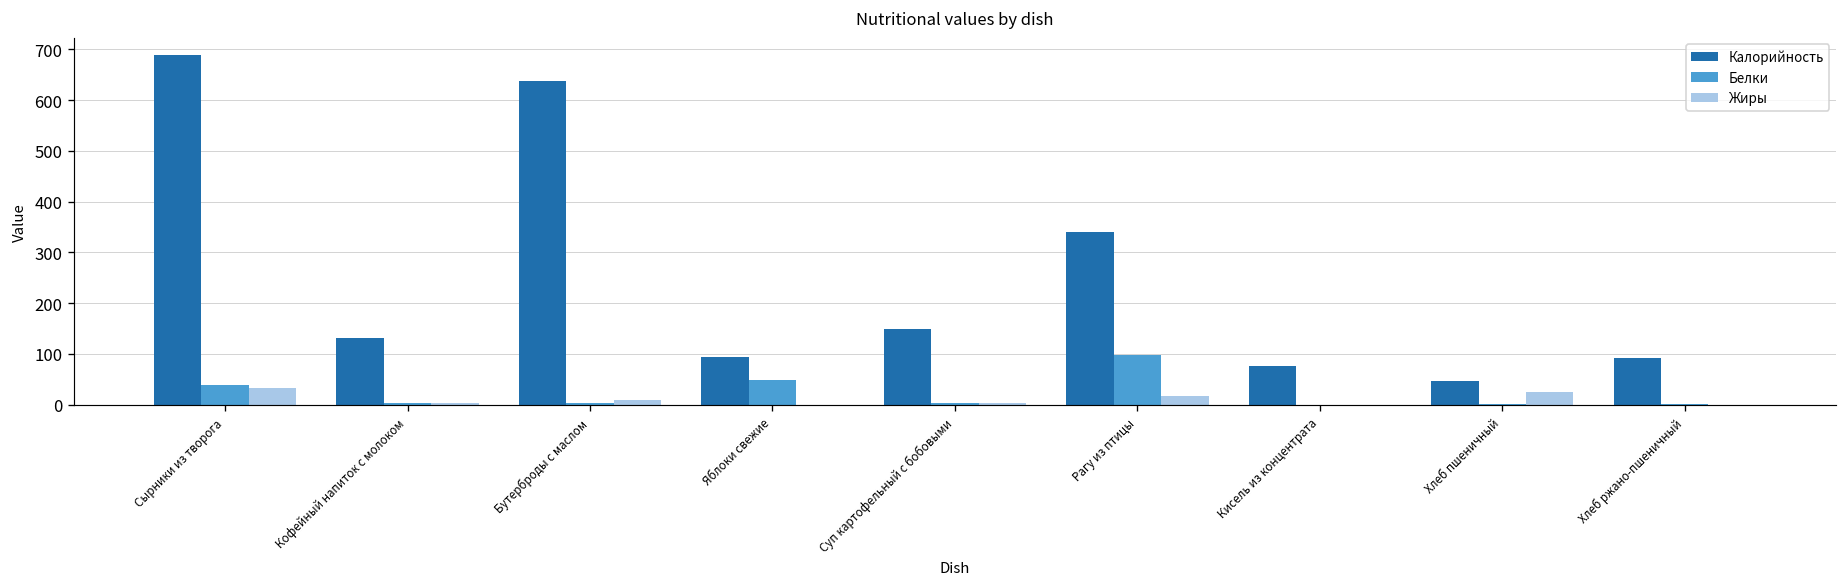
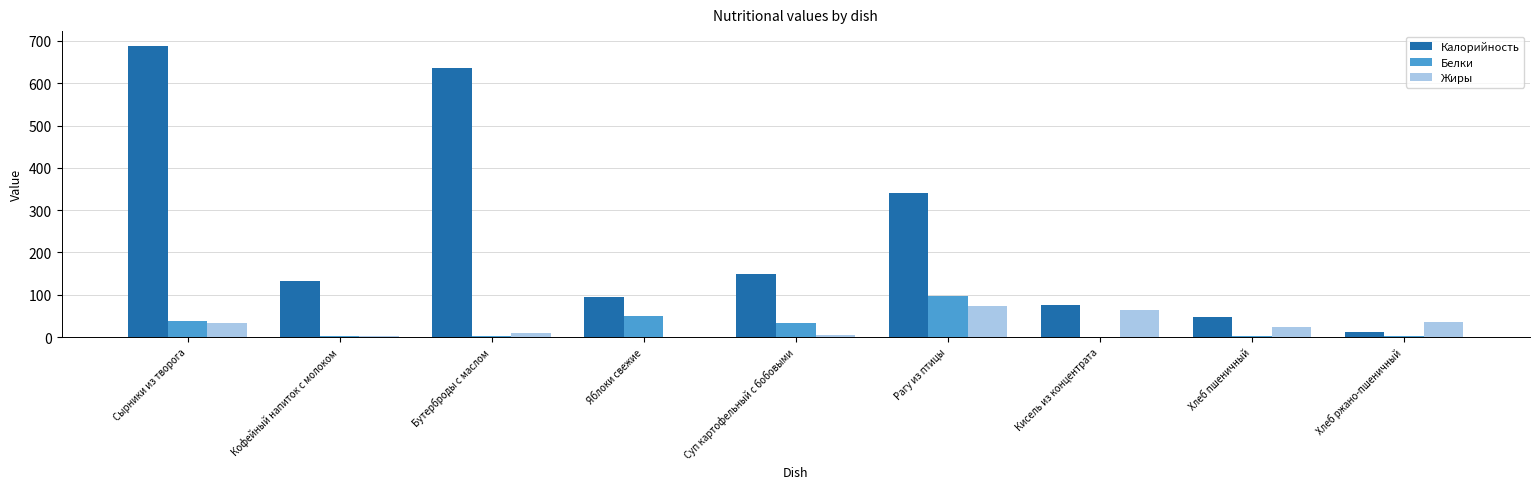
  {
    "Калорийность": {
      "Сырники из творога": 690,
      "Кофейный напиток с молоком": 130,
      "Бутерброды с маслом": 640,
      "Яблоки свежие": 90,
      "Суп картофельный с бобовыми": 150,
      "Рагу из птицы": 340,
      "Кисель из концентрата": 80,
      "Хлеб пшеничный": 50,
-     "Хлеб ржано-пшеничный": 90
+     "Хлеб ржано-пшеничный": 10
    },
    "Белки": {
      "Сырники из творога": 40,
      "Яблоки свежие": 50,
-     "Суп картофельный с бобовыми": 0,
+     "Суп картофельный с бобовыми": 30,
      "Рагу из птицы": 100,
      "Кисель из концентрата": 0
    },
    "Жиры": {
      "Сырники из творога": 30,
      "Бутерброды с маслом": 10,
      "Яблоки свежие": 0,
-     "Рагу из птицы": 20,
-     "Кисель из концентрата": 0,
+     "Рагу из птицы": 70,
+     "Кисель из концентрата": 60,
      "Хлеб пшеничный": 30,
-     "Хлеб ржано-пшеничный": 0
+     "Хлеб ржано-пшеничный": 40
    }
  }
